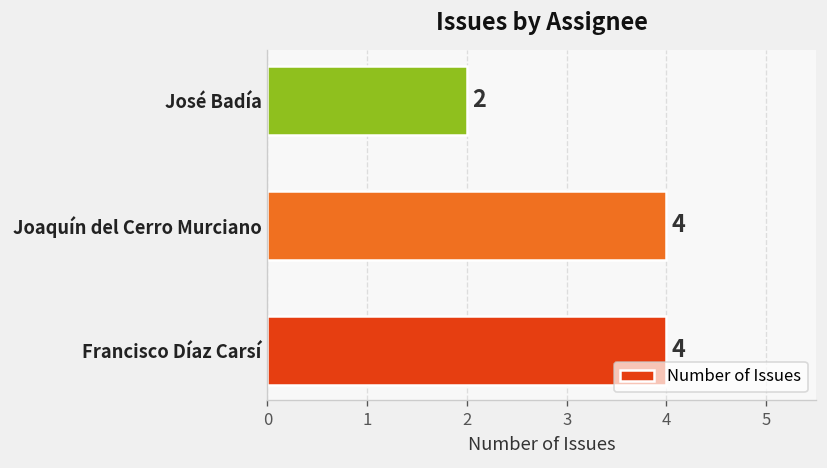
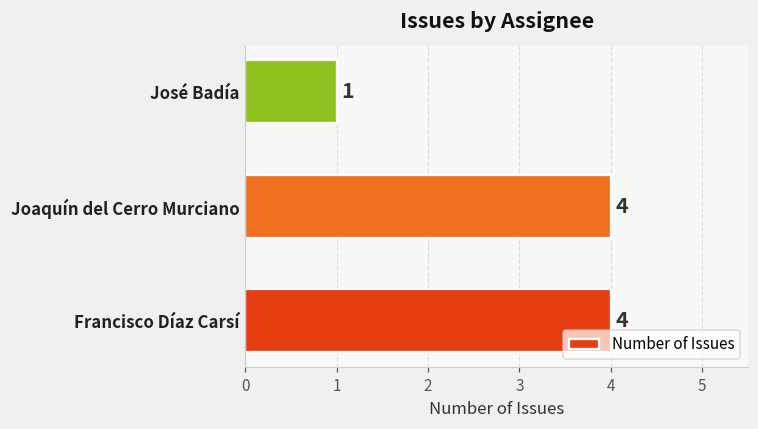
  {
-   "José Badía": 2,
+   "José Badía": 1,
    "Joaquín del Cerro Murciano": 4,
    "Francisco Díaz Carsí": 4
  }
